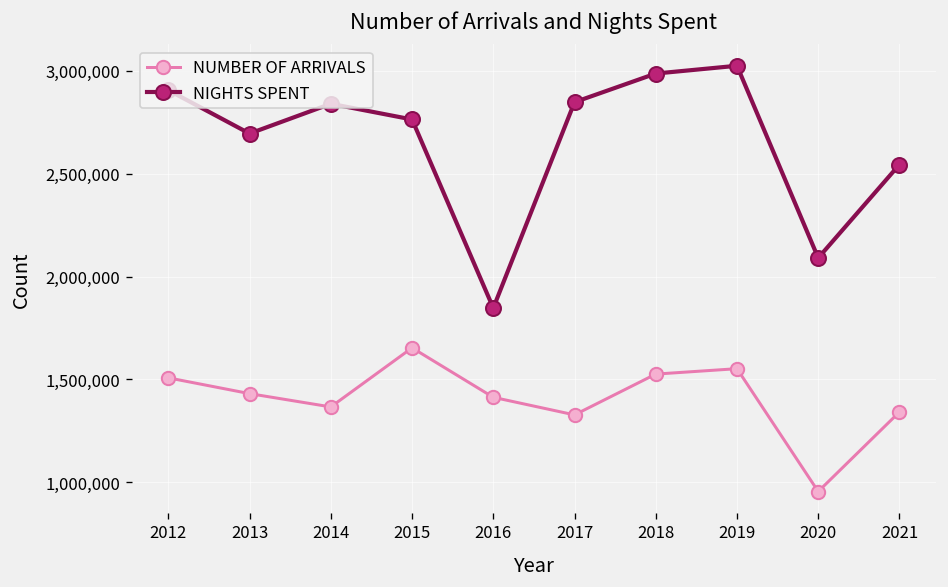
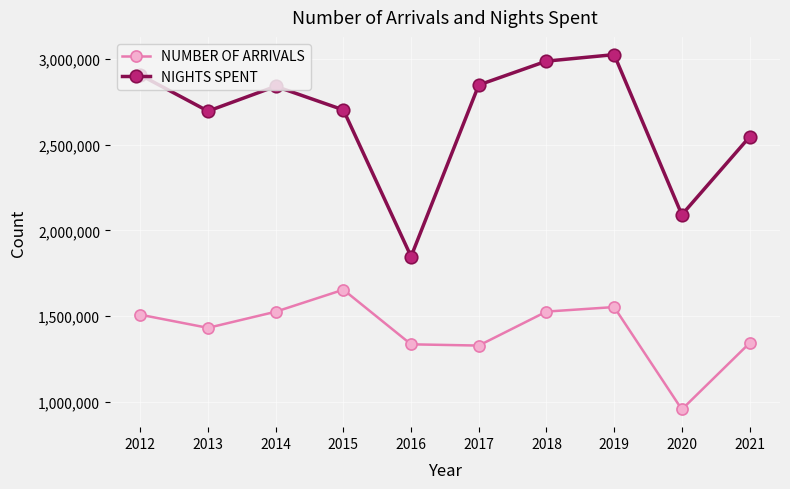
  {
    "NUMBER OF ARRIVALS": {
      "2012": "1,510,000",
      "2013": "1,430,000",
-     "2014": "1,370,000",
+     "2014": "1,530,000",
      "2015": "1,650,000",
-     "2016": "1,410,000",
+     "2016": "1,340,000",
      "2017": "1,330,000",
      "2018": "1,530,000",
      "2019": "1,550,000",
      "2020": "960,000",
      "2021": "1,340,000"
    },
    "NIGHTS SPENT": {
      "2013": "2,700,000",
-     "2015": "2,760,000",
+     "2015": "2,700,000",
      "2016": "1,850,000",
      "2017": "2,850,000",
      "2018": "2,990,000",
      "2019": "3,020,000",
      "2020": "2,090,000",
      "2021": "2,540,000"
    }
  }
